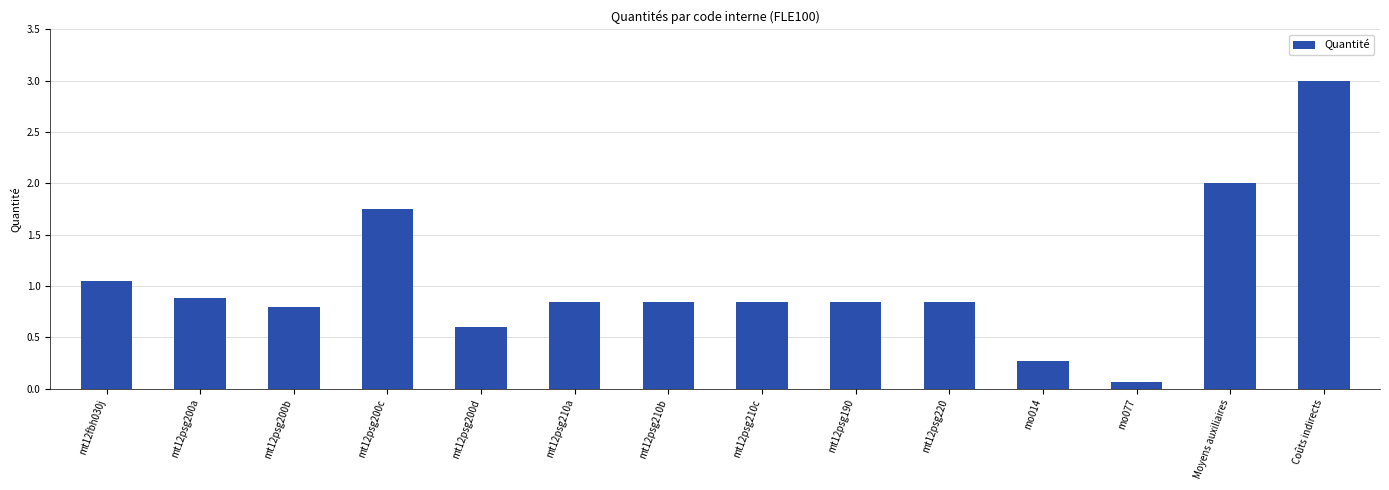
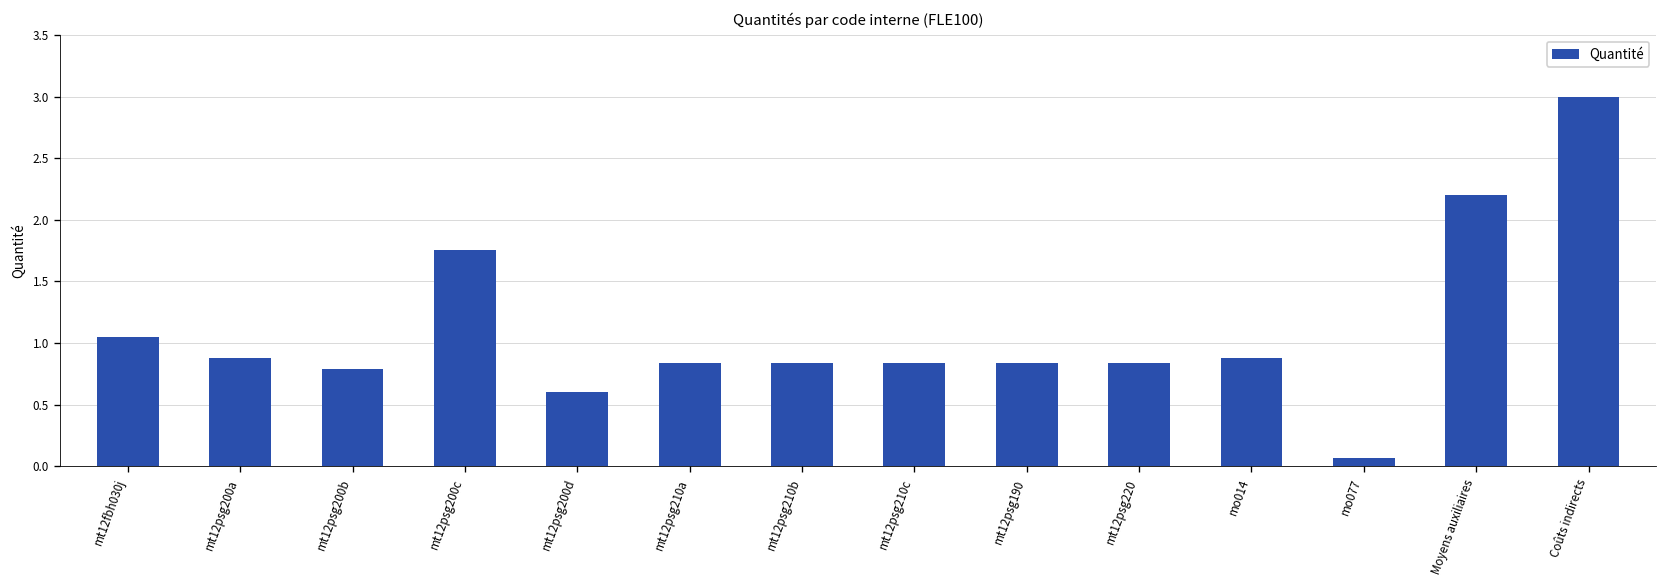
  {
    "mt12fbh030j": 1.05,
    "mt12psg200a": 0.88,
    "mt12psg200b": 0.79,
    "mt12psg200c": 1.75,
    "mt12psg200d": 0.60,
    "mt12psg210a": 0.84,
    "mt12psg210b": 0.84,
    "mt12psg210c": 0.84,
    "mt12psg190": 0.84,
    "mt12psg220": 0.84,
-   "mo014": 0.27,
+   "mo014": 0.88,
    "mo077": 0.07,
-   "Moyens auxiliaires": 2.0,
+   "Moyens auxiliaires": 2.2,
    "Coûts indirects": 3.00
  }
